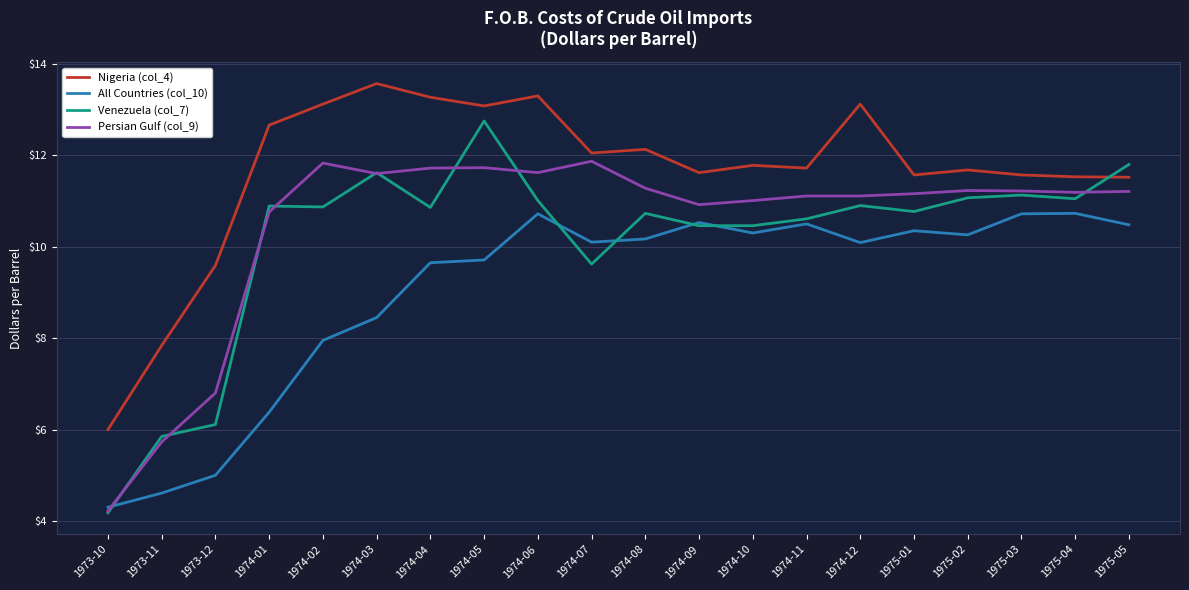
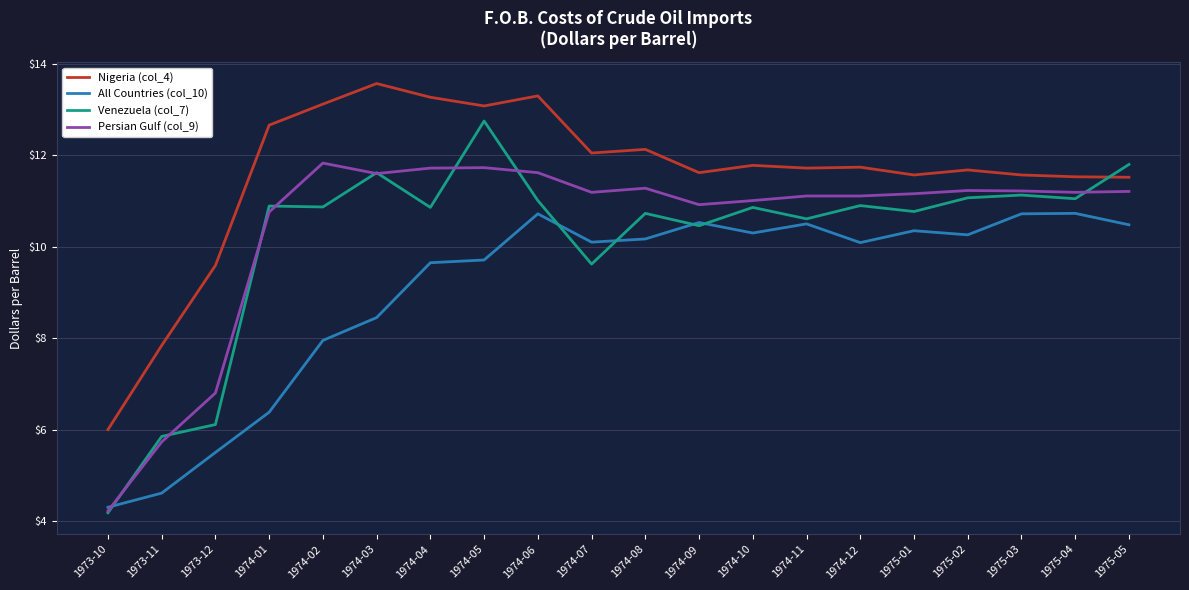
  {
    "Nigeria (col_4)": {
      "1973-10": "$6.0",
      "1973-11": "$7.8",
      "1973-12": "$9.6",
      "1974-01": "$12.7",
      "1974-02": "$13.1",
      "1974-03": "$13.6",
      "1974-04": "$13.3",
      "1974-05": "$13.1",
      "1974-06": "$13.3",
      "1974-07": "$12.1",
      "1974-08": "$12.1",
      "1974-09": "$11.6",
      "1974-10": "$11.8",
      "1974-11": "$11.7",
-     "1974-12": "$13.1",
+     "1974-12": "$11.7",
      "1975-01": "$11.6",
      "1975-02": "$11.7",
      "1975-03": "$11.6",
      "1975-04": "$11.5",
      "1975-05": "$11.5"
    },
    "All Countries (col_10)": {
      "1973-10": "$4.3",
      "1973-11": "$4.6",
-     "1973-12": "$5.0",
+     "1973-12": "$5.5",
      "1974-01": "$6.4",
      "1974-02": "$8.0",
      "1974-03": "$8.5",
      "1974-04": "$9.7",
      "1974-05": "$9.7",
      "1974-06": "$10.7",
      "1974-07": "$10.1",
      "1974-08": "$10.2",
      "1974-09": "$10.5",
      "1974-10": "$10.3",
      "1974-11": "$10.5",
      "1974-12": "$10.1",
      "1975-01": "$10.4",
      "1975-02": "$10.3",
      "1975-03": "$10.7",
      "1975-04": "$10.7",
      "1975-05": "$10.5"
    },
    "Venezuela (col_7)": {
      "1973-11": "$5.9",
      "1973-12": "$6.1",
      "1974-01": "$10.9",
      "1974-02": "$10.9",
      "1974-04": "$10.9",
      "1974-05": "$12.8",
      "1974-06": "$11.0",
      "1974-07": "$9.6",
      "1974-08": "$10.7",
      "1974-09": "$10.5",
-     "1974-10": "$10.5",
+     "1974-10": "$10.9",
      "1974-11": "$10.6",
      "1974-12": "$10.9",
      "1975-01": "$10.8",
      "1975-02": "$11.1",
      "1975-03": "$11.1",
      "1975-04": "$11.1",
      "1975-05": "$11.8"
    },
    "Persian Gulf (col_9)": {
      "1973-11": "$5.7",
      "1973-12": "$6.8",
      "1974-01": "$10.8",
      "1974-02": "$11.8",
      "1974-04": "$11.7",
      "1974-05": "$11.7",
      "1974-06": "$11.6",
-     "1974-07": "$11.9",
+     "1974-07": "$11.2",
      "1974-08": "$11.3",
      "1974-09": "$10.9",
      "1974-10": "$11.0",
      "1974-11": "$11.1",
      "1974-12": "$11.1",
      "1975-01": "$11.2",
      "1975-02": "$11.2",
      "1975-03": "$11.2",
      "1975-04": "$11.2",
      "1975-05": "$11.2"
    }
  }
